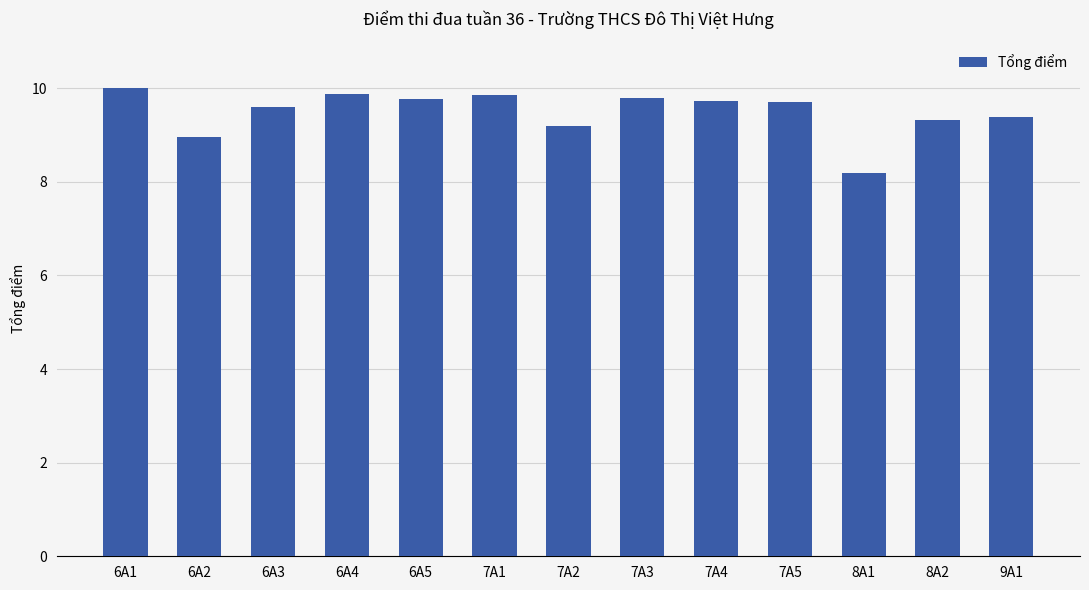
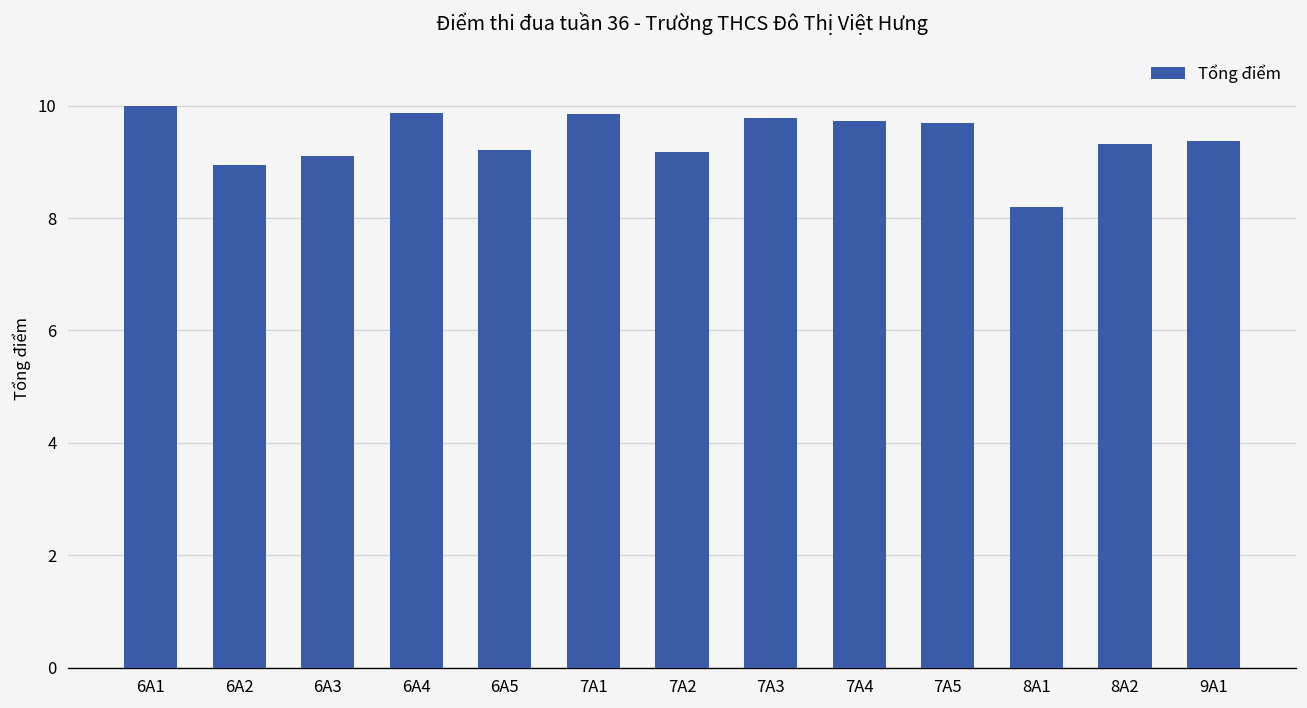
  {
    "6A1": 10.0,
    "6A2": 9.0,
-   "6A3": 9.6,
+   "6A3": 9.1,
    "6A4": 9.9,
-   "6A5": 9.8,
+   "6A5": 9.2,
    "7A1": 9.9,
    "7A2": 9.2,
    "7A3": 9.8,
    "7A4": 9.7,
    "7A5": 9.7,
    "8A1": 8.2,
    "8A2": 9.3,
    "9A1": 9.4
  }
